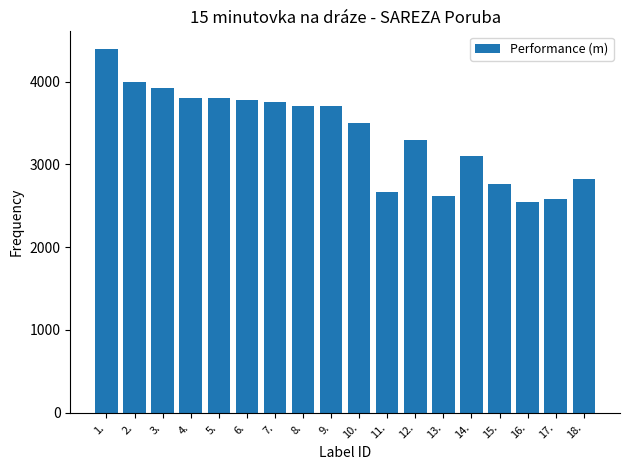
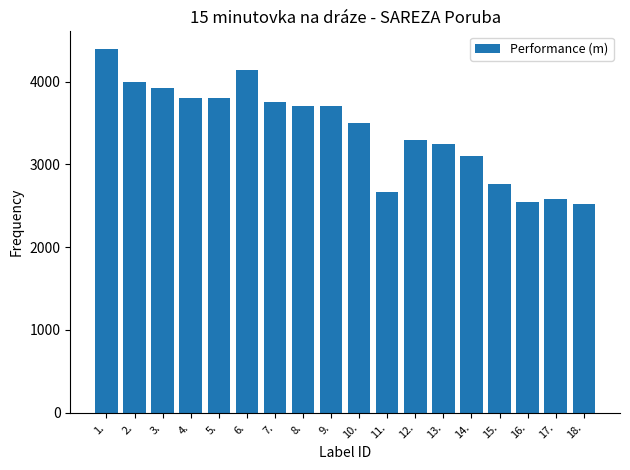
  {
    "1.": 4400,
    "2.": 4000,
    "3.": 3900,
    "4.": 3800,
    "5.": 3800,
-   "6.": 3800,
+   "6.": 4100,
    "7.": 3800,
    "8.": 3700,
    "9.": 3700,
    "10.": 3500,
    "11.": 2700,
    "12.": 3300,
-   "13.": 2600,
+   "13.": 3300,
    "14.": 3100,
    "15.": 2800,
    "16.": 2500,
    "17.": 2600,
-   "18.": 2800
+   "18.": 2500
  }
